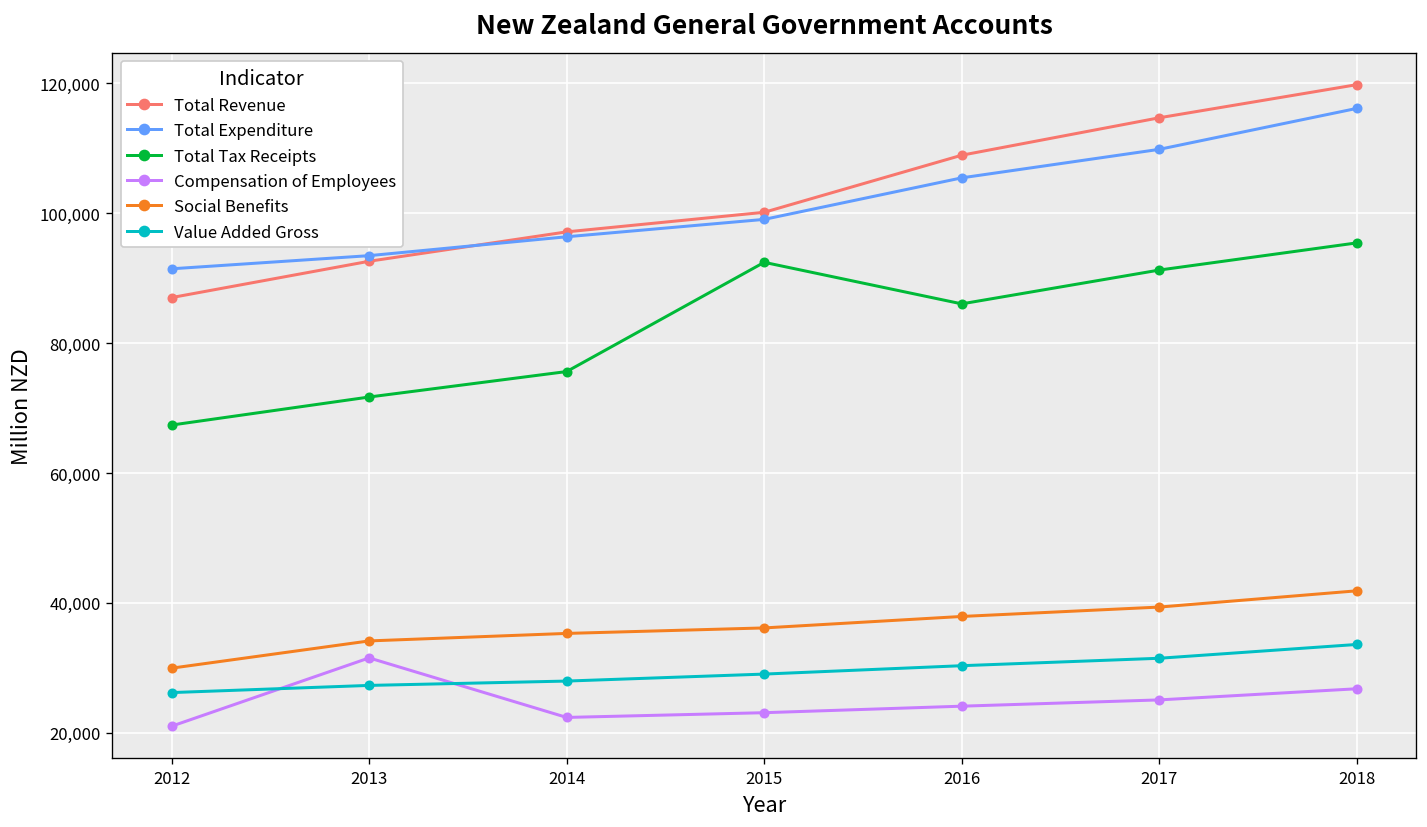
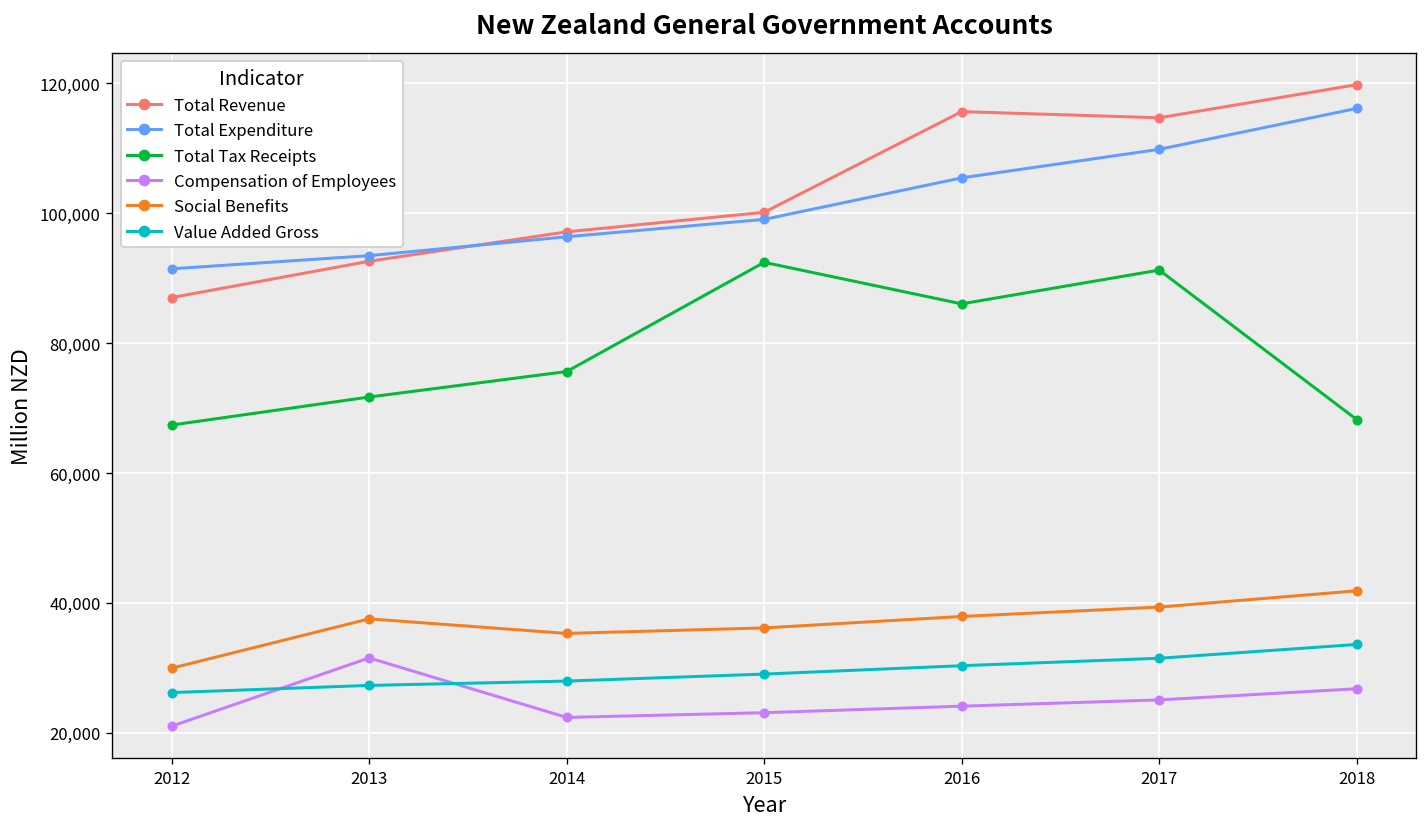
  {
    "Total Revenue": {
      "2012": "87,000",
      "2013": "93,000",
      "2014": "97,000",
      "2015": "100,000",
-     "2016": "109,000",
+     "2016": "116,000",
      "2017": "115,000",
      "2018": "120,000"
    },
    "Total Expenditure": {
      "2012": "91,000",
      "2013": "93,000",
      "2014": "96,000",
      "2015": "99,000",
      "2016": "105,000",
      "2017": "110,000",
      "2018": "116,000"
    },
    "Total Tax Receipts": {
      "2012": "67,000",
      "2013": "72,000",
      "2014": "76,000",
      "2015": "92,000",
      "2016": "86,000",
      "2017": "91,000",
-     "2018": "95,000"
+     "2018": "68,000"
    },
    "Compensation of Employees": {
      "2012": "21,000",
      "2013": "32,000",
      "2014": "22,000",
      "2015": "23,000",
      "2016": "24,000",
      "2017": "25,000",
      "2018": "27,000"
    },
    "Social Benefits": {
      "2012": "30,000",
-     "2013": "34,000",
+     "2013": "38,000",
      "2014": "35,000",
      "2015": "36,000",
      "2016": "38,000",
      "2017": "39,000",
      "2018": "42,000"
    },
    "Value Added Gross": {
      "2012": "26,000",
      "2013": "27,000",
      "2014": "28,000",
      "2015": "29,000",
      "2016": "30,000",
      "2017": "31,000",
      "2018": "34,000"
    }
  }
